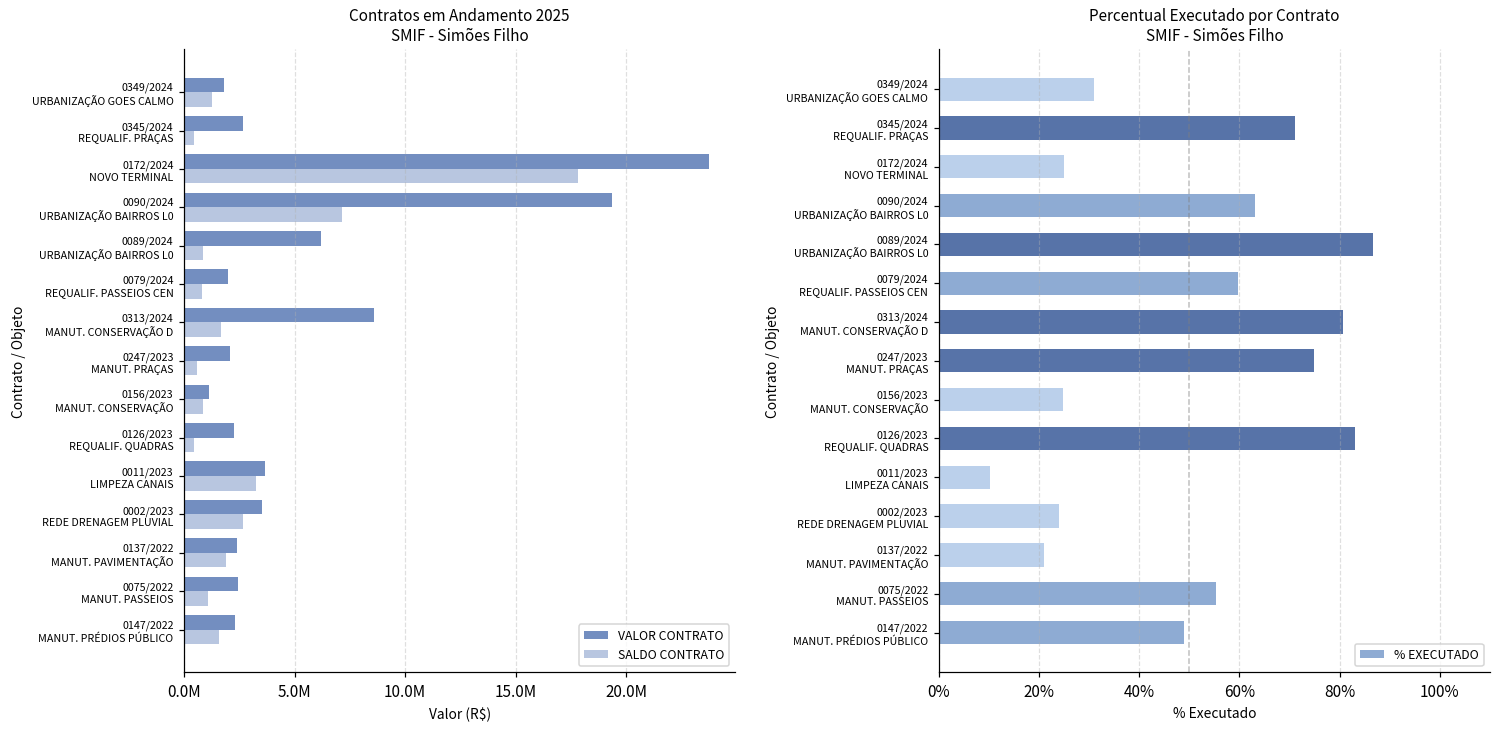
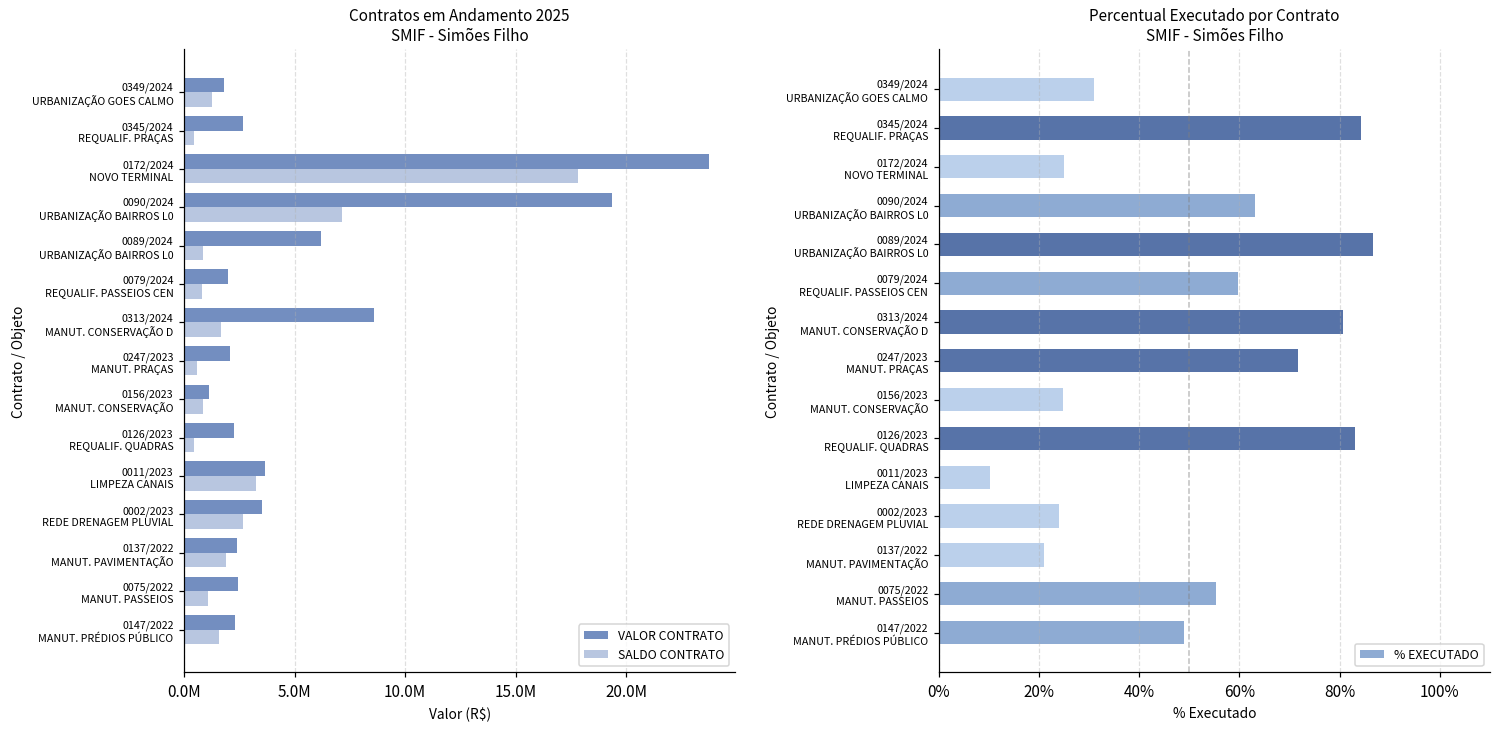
  {
    "Contratos em Andamento 2025 SMIF - Simões Filho": {
      "VALOR CONTRATO": {
        "0349/2024 URBANIZAÇÃO GOES CALMO": "1800000",
        "0345/2024 REQUALIF. PRAÇAS": "2700000",
        "0172/2024 NOVO TERMINAL": "23800000",
        "0090/2024 URBANIZAÇÃO BAIRROS L0": "19400000",
        "0089/2024 URBANIZAÇÃO BAIRROS L0": "6200000",
        "0079/2024 REQUALIF. PASSEIOS CEN": "2000000",
        "0313/2024 MANUT. CONSERVAÇÃO D": "8600000",
        "0247/2023 MANUT. PRAÇAS": "2100000",
        "0156/2023 MANUT. CONSERVAÇÃO": "1100000",
        "0126/2023 REQUALIF. QUADRAS": "2200000",
        "0011/2023 LIMPEZA CANAIS": "3600000",
        "0002/2023 REDE DRENAGEM PLUVIAL": "3500000",
        "0137/2022 MANUT. PAVIMENTAÇÃO": "2400000",
        "0075/2022 MANUT. PASSEIOS": "2400000",
        "0147/2022 MANUT. PRÉDIOS PÚBLICO": "2300000"
      },
      "SALDO CONTRATO": {
        "0349/2024 URBANIZAÇÃO GOES CALMO": "1200000",
        "0345/2024 REQUALIF. PRAÇAS": "400000",
        "0172/2024 NOVO TERMINAL": "17800000",
        "0090/2024 URBANIZAÇÃO BAIRROS L0": "7100000",
        "0089/2024 URBANIZAÇÃO BAIRROS L0": "800000",
        "0079/2024 REQUALIF. PASSEIOS CEN": "800000",
        "0313/2024 MANUT. CONSERVAÇÃO D": "1700000",
        "0247/2023 MANUT. PRAÇAS": "600000",
        "0156/2023 MANUT. CONSERVAÇÃO": "800000",
        "0126/2023 REQUALIF. QUADRAS": "400000",
        "0011/2023 LIMPEZA CANAIS": "3300000",
        "0002/2023 REDE DRENAGEM PLUVIAL": "2700000",
        "0137/2022 MANUT. PAVIMENTAÇÃO": "1900000",
        "0075/2022 MANUT. PASSEIOS": "1100000",
        "0147/2022 MANUT. PRÉDIOS PÚBLICO": "1600000"
      }
    },
    "Percentual Executado por Contrato SMIF - Simões Filho": {
      "0349/2024 URBANIZAÇÃO GOES CALMO": "31%",
-     "0345/2024 REQUALIF. PRAÇAS": "71%",
+     "0345/2024 REQUALIF. PRAÇAS": "84%",
      "0172/2024 NOVO TERMINAL": "25%",
      "0090/2024 URBANIZAÇÃO BAIRROS L0": "63%",
      "0089/2024 URBANIZAÇÃO BAIRROS L0": "87%",
      "0079/2024 REQUALIF. PASSEIOS CEN": "60%",
      "0313/2024 MANUT. CONSERVAÇÃO D": "81%",
-     "0247/2023 MANUT. PRAÇAS": "75%",
+     "0247/2023 MANUT. PRAÇAS": "72%",
      "0156/2023 MANUT. CONSERVAÇÃO": "25%",
      "0126/2023 REQUALIF. QUADRAS": "83%",
      "0011/2023 LIMPEZA CANAIS": "10%",
      "0002/2023 REDE DRENAGEM PLUVIAL": "24%",
      "0137/2022 MANUT. PAVIMENTAÇÃO": "21%",
      "0075/2022 MANUT. PASSEIOS": "55%",
      "0147/2022 MANUT. PRÉDIOS PÚBLICO": "49%"
    }
  }
